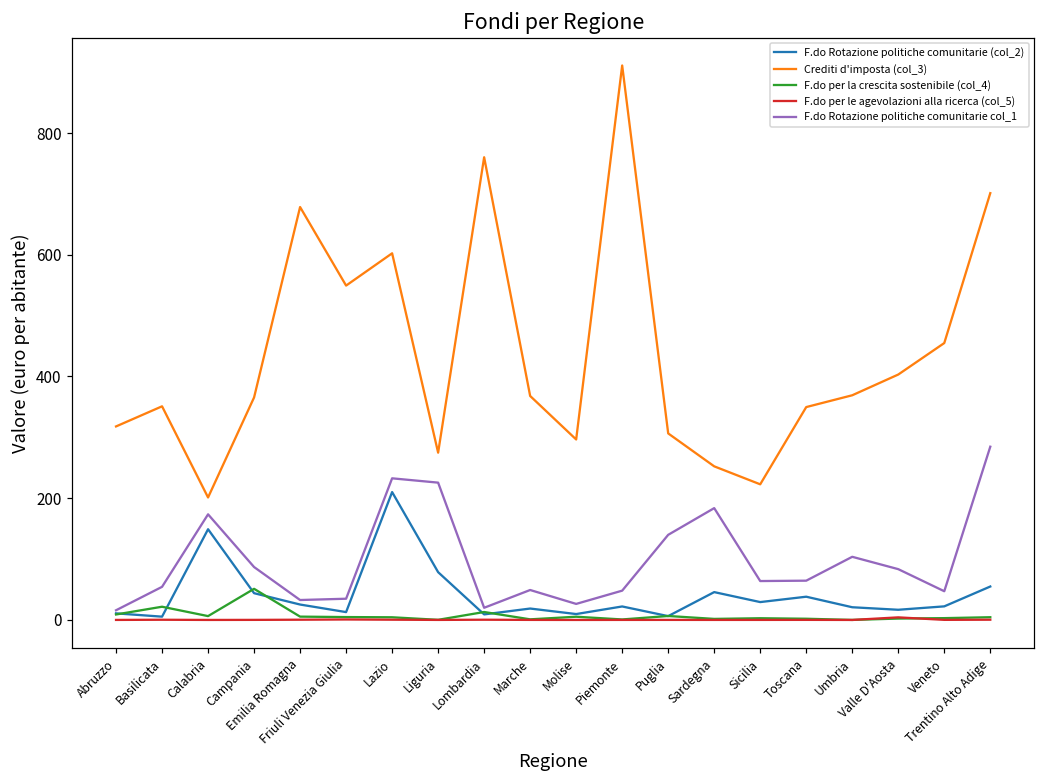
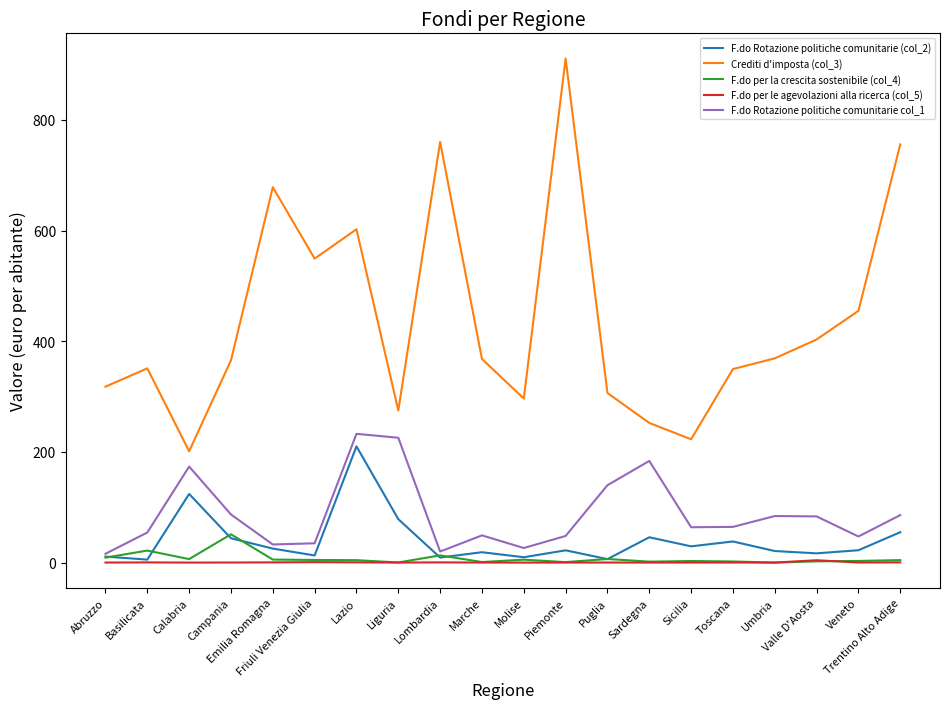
  {
    "F.do Rotazione politiche comunitarie (col_2)": {
      "Basilicata": 10,
-     "Calabria": 150,
+     "Calabria": 120,
      "Campania": 40,
      "Emilia Romagna": 30,
      "Friuli Venezia Giulia": 10,
      "Lazio": 210,
      "Liguria": 80,
      "Marche": 20,
      "Piemonte": 20,
      "Sardegna": 50,
      "Sicilia": 30,
      "Toscana": 40,
      "Umbria": 20,
      "Valle D'Aosta": 20,
      "Veneto": 20,
      "Trentino Alto Adige": 50
    },
    "Crediti d'imposta (col_3)": {
      "Abruzzo": 320,
      "Basilicata": 350,
      "Calabria": 200,
      "Campania": 370,
      "Emilia Romagna": 680,
      "Friuli Venezia Giulia": 550,
      "Lazio": 600,
      "Liguria": 270,
      "Lombardia": 760,
      "Marche": 370,
      "Molise": 300,
      "Piemonte": 910,
      "Puglia": 310,
      "Sardegna": 250,
      "Sicilia": 220,
      "Toscana": 350,
      "Umbria": 370,
      "Valle D'Aosta": 400,
      "Veneto": 450,
-     "Trentino Alto Adige": 700
+     "Trentino Alto Adige": 760
    },
    "F.do per la crescita sostenibile (col_4)": {
      "Basilicata": 20,
      "Calabria": 10,
      "Campania": 50,
      "Emilia Romagna": 10
    },
    "F.do per le agevolazioni alla ricerca (col_5)": {
      "Abruzzo": 0,
      "Basilicata": 0,
      "Calabria": 0,
      "Campania": 0,
      "Emilia Romagna": 0,
      "Lombardia": 0,
      "Molise": 0,
      "Puglia": 0
    },
    "F.do Rotazione politiche comunitarie col_1": {
      "Abruzzo": 20,
      "Basilicata": 50,
      "Calabria": 170,
      "Campania": 90,
      "Emilia Romagna": 30,
      "Friuli Venezia Giulia": 30,
      "Lazio": 230,
      "Liguria": 230,
      "Lombardia": 20,
      "Marche": 50,
      "Molise": 30,
      "Piemonte": 50,
      "Puglia": 140,
      "Sardegna": 180,
      "Sicilia": 60,
      "Toscana": 60,
-     "Umbria": 100,
+     "Umbria": 80,
      "Valle D'Aosta": 80,
      "Veneto": 50,
-     "Trentino Alto Adige": 280
+     "Trentino Alto Adige": 90
    }
  }
